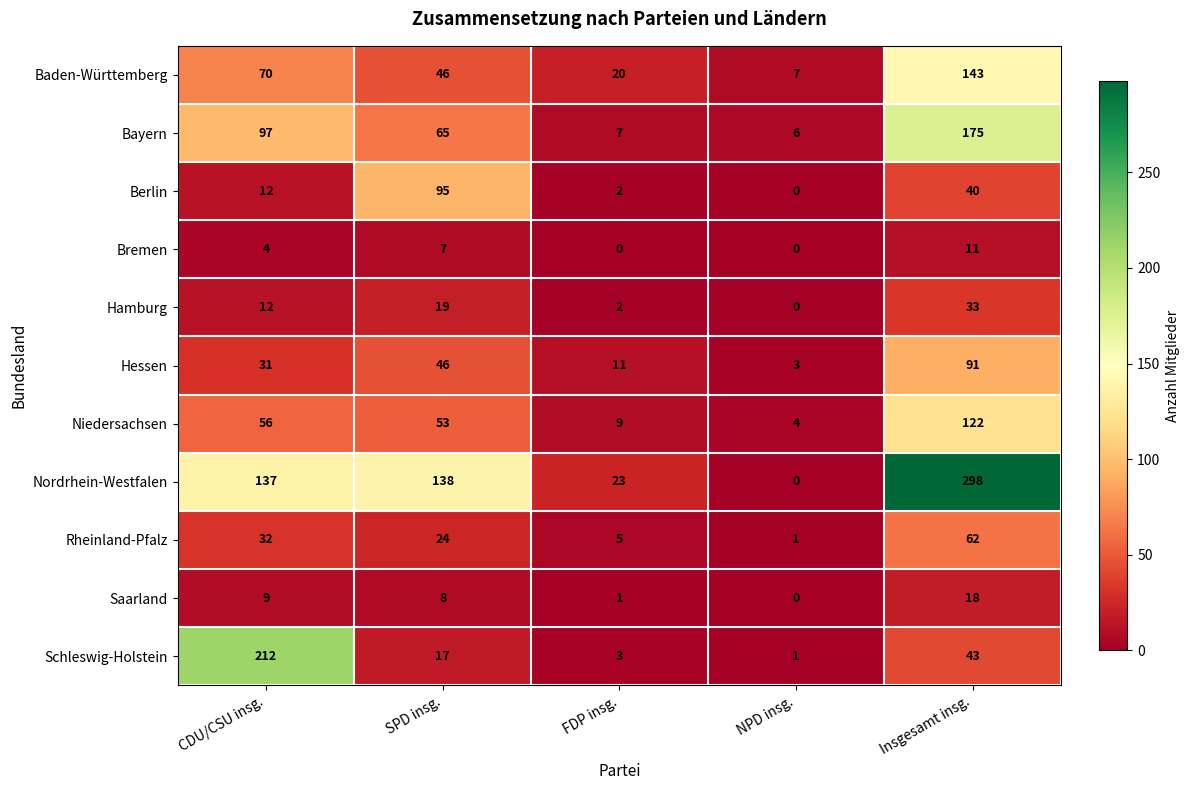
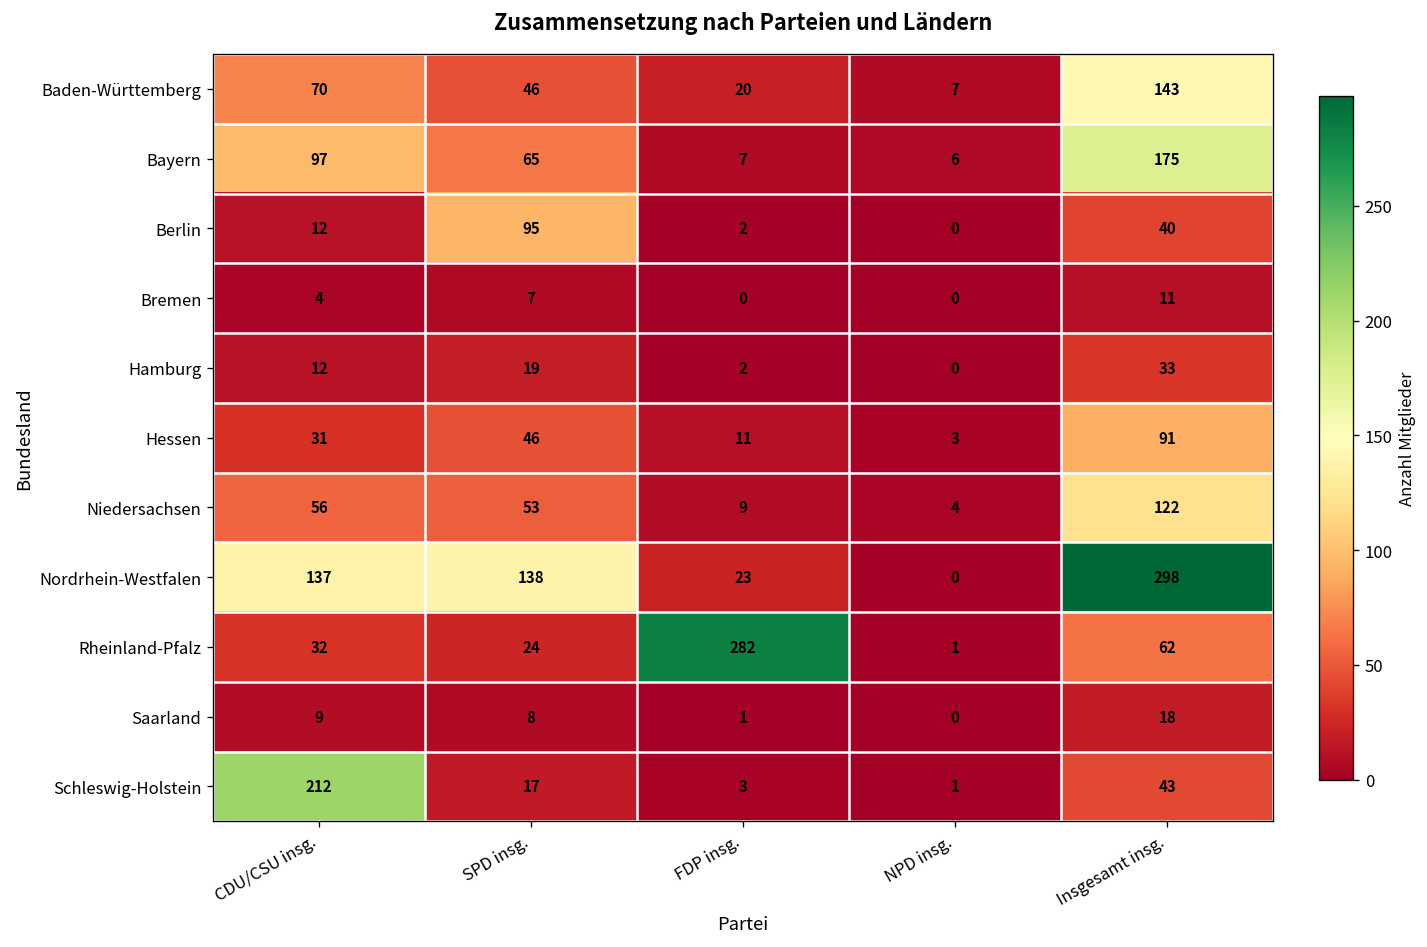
  {
    "Baden-Württemberg": {
      "CDU/CSU insg.": 70,
      "SPD insg.": 46,
      "FDP insg.": 20,
      "NPD insg.": 7,
      "Insgesamt insg.": 143
    },
    "Bayern": {
      "CDU/CSU insg.": 97,
      "SPD insg.": 65,
      "FDP insg.": 7,
      "NPD insg.": 6,
      "Insgesamt insg.": 175
    },
    "Berlin": {
      "CDU/CSU insg.": 12,
      "SPD insg.": 95,
      "FDP insg.": 2,
      "NPD insg.": 0,
      "Insgesamt insg.": 40
    },
    "Bremen": {
      "CDU/CSU insg.": 4,
      "SPD insg.": 7,
      "FDP insg.": 0,
      "NPD insg.": 0,
      "Insgesamt insg.": 11
    },
    "Hamburg": {
      "CDU/CSU insg.": 12,
      "SPD insg.": 19,
      "FDP insg.": 2,
      "NPD insg.": 0,
      "Insgesamt insg.": 33
    },
    "Hessen": {
      "CDU/CSU insg.": 31,
      "SPD insg.": 46,
      "FDP insg.": 11,
      "NPD insg.": 3,
      "Insgesamt insg.": 91
    },
    "Niedersachsen": {
      "CDU/CSU insg.": 56,
      "SPD insg.": 53,
      "FDP insg.": 9,
      "NPD insg.": 4,
      "Insgesamt insg.": 122
    },
    "Nordrhein-Westfalen": {
      "CDU/CSU insg.": 137,
      "SPD insg.": 138,
      "FDP insg.": 23,
      "NPD insg.": 0,
      "Insgesamt insg.": 298
    },
    "Rheinland-Pfalz": {
      "CDU/CSU insg.": 32,
      "SPD insg.": 24,
-     "FDP insg.": 5,
+     "FDP insg.": 282,
      "NPD insg.": 1,
      "Insgesamt insg.": 62
    },
    "Saarland": {
      "CDU/CSU insg.": 9,
      "SPD insg.": 8,
      "FDP insg.": 1,
      "NPD insg.": 0,
      "Insgesamt insg.": 18
    },
    "Schleswig-Holstein": {
      "CDU/CSU insg.": 212,
      "SPD insg.": 17,
      "FDP insg.": 3,
      "NPD insg.": 1,
      "Insgesamt insg.": 43
    }
  }
